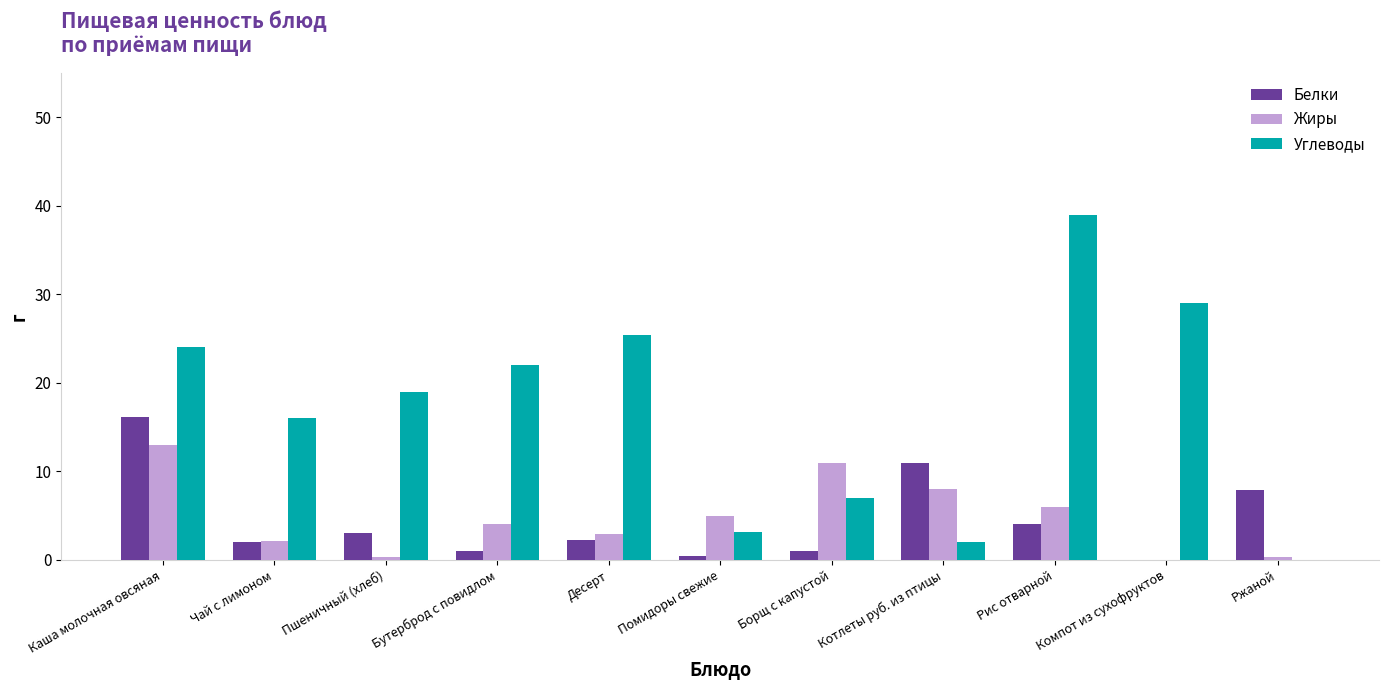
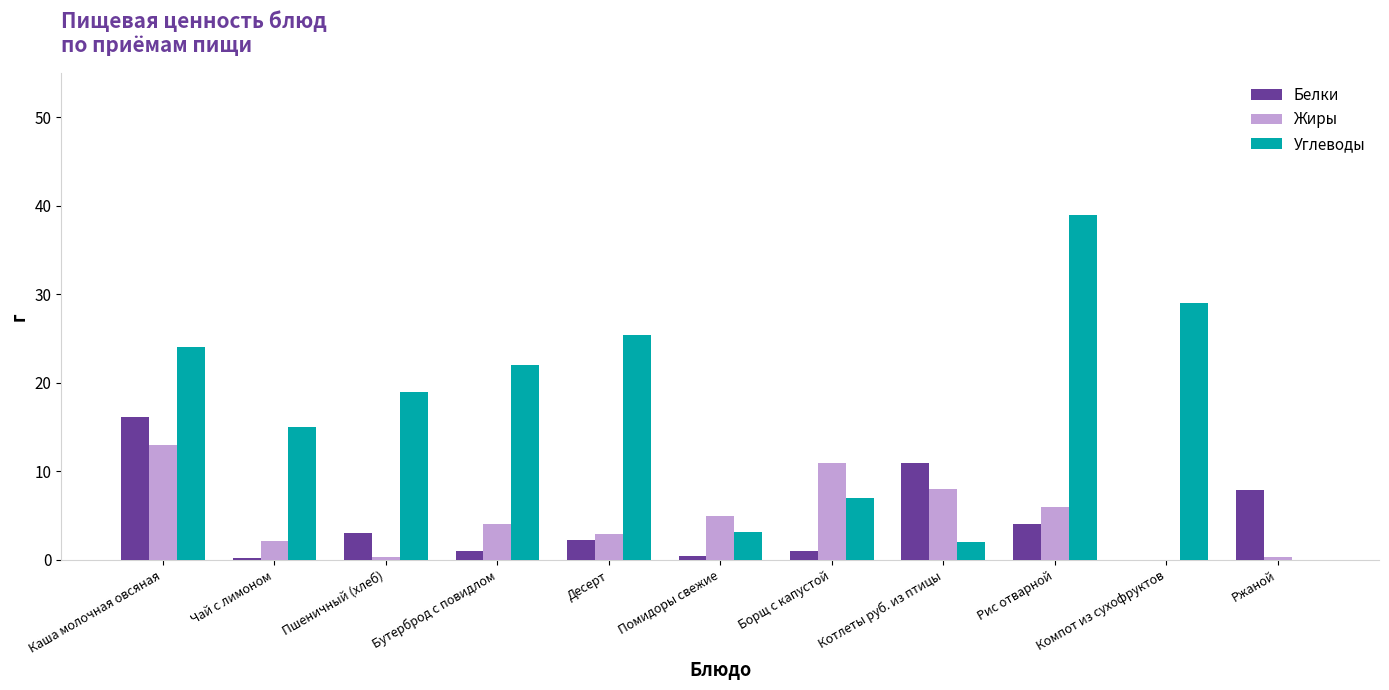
  {
    "Белки": {
      "Каша молочная овсяная": 16,
-     "Чай с лимоном": 2,
+     "Чай с лимоном": 0,
      "Пшеничный (хлеб)": 3,
      "Бутерброд с повидлом": 1,
      "Десерт": 2,
      "Помидоры свежие": 0,
      "Борщ с капустой": 1,
      "Котлеты руб. из птицы": 11,
      "Рис отварной": 4,
      "Компот из сухофруктов": 0,
      "Ржаной": 8
    },
    "Жиры": {
      "Каша молочная овсяная": 13,
      "Чай с лимоном": 2,
      "Пшеничный (хлеб)": 0,
      "Бутерброд с повидлом": 4,
      "Десерт": 3,
      "Помидоры свежие": 5,
      "Борщ с капустой": 11,
      "Котлеты руб. из птицы": 8,
      "Рис отварной": 6,
      "Компот из сухофруктов": 0,
      "Ржаной": 0
    },
    "Углеводы": {
      "Каша молочная овсяная": 24,
-     "Чай с лимоном": 16,
+     "Чай с лимоном": 15,
      "Пшеничный (хлеб)": 19,
      "Бутерброд с повидлом": 22,
      "Десерт": 25,
      "Помидоры свежие": 3,
      "Борщ с капустой": 7,
      "Котлеты руб. из птицы": 2,
      "Рис отварной": 39,
      "Компот из сухофруктов": 29,
      "Ржаной": 0
    }
  }
